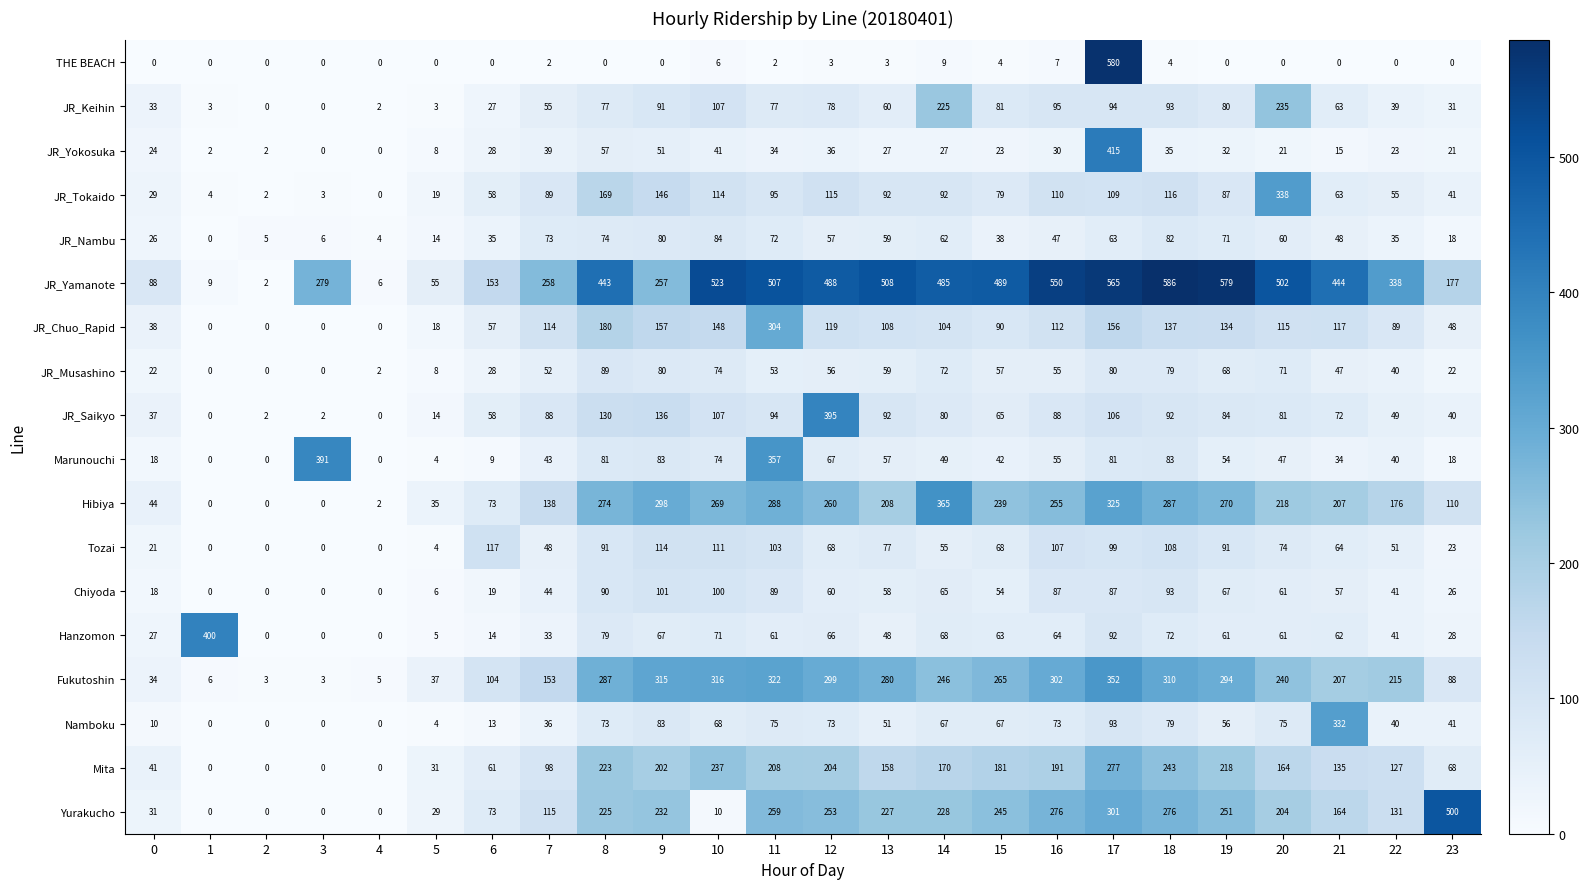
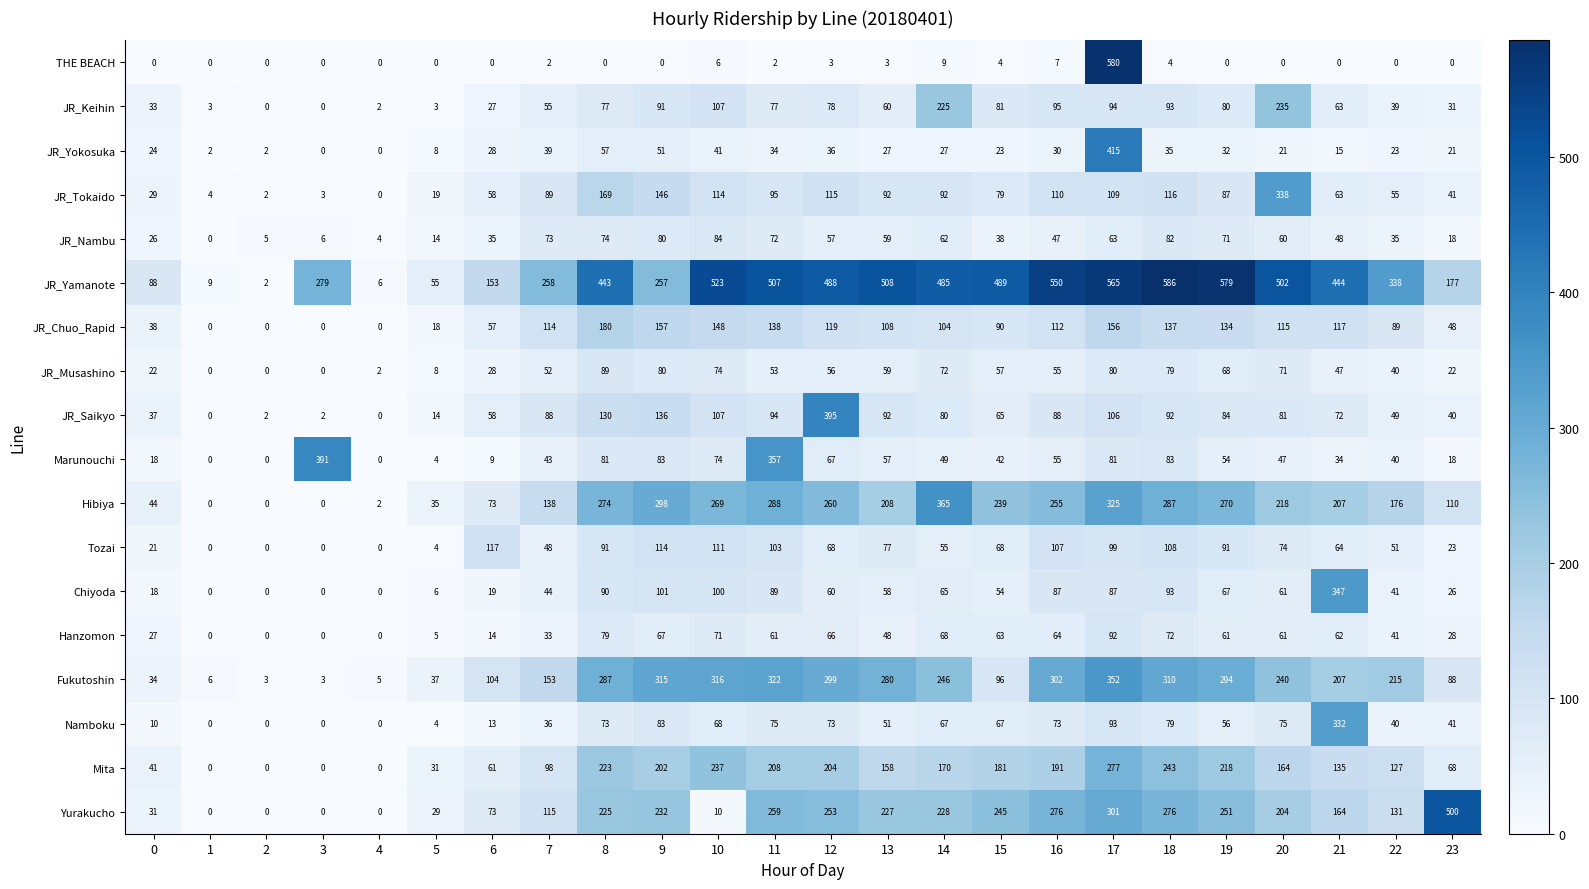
  {
    "JR_Chuo_Rapid": {
      "0": 38,
      "1": 0,
      "2": 0,
      "3": 0,
      "4": 0,
      "5": 18,
      "6": 57,
      "7": 114,
      "8": 180,
      "9": 157,
      "10": 148,
-     "11": 304,
+     "11": 138,
      "12": 119,
      "13": 108,
      "14": 104,
      "15": 90,
      "16": 112,
      "17": 156,
      "18": 137,
      "19": 134,
      "20": 115,
      "21": 117,
      "22": 89,
      "23": 48
    },
    "Chiyoda": {
      "0": 18,
      "1": 0,
      "2": 0,
      "3": 0,
      "4": 0,
      "5": 6,
      "6": 19,
      "7": 44,
      "8": 90,
      "9": 101,
      "10": 100,
      "11": 89,
      "12": 60,
      "13": 58,
      "14": 65,
      "15": 54,
      "16": 87,
      "17": 87,
      "18": 93,
      "19": 67,
      "20": 61,
-     "21": 57,
+     "21": 347,
      "22": 41,
      "23": 26
    },
    "Hanzomon": {
      "0": 27,
-     "1": 400,
+     "1": 0,
      "2": 0,
      "3": 0,
      "4": 0,
      "5": 5,
      "6": 14,
      "7": 33,
      "8": 79,
      "9": 67,
      "10": 71,
      "11": 61,
      "12": 66,
      "13": 48,
      "14": 68,
      "15": 63,
      "16": 64,
      "17": 92,
      "18": 72,
      "19": 61,
      "20": 61,
      "21": 62,
      "22": 41,
      "23": 28
    },
    "Fukutoshin": {
      "0": 34,
      "1": 6,
      "2": 3,
      "3": 3,
      "4": 5,
      "5": 37,
      "6": 104,
      "7": 153,
      "8": 287,
      "9": 315,
      "10": 316,
      "11": 322,
      "12": 299,
      "13": 280,
      "14": 246,
-     "15": 265,
+     "15": 96,
      "16": 302,
      "17": 352,
      "18": 310,
      "19": 294,
      "20": 240,
      "21": 207,
      "22": 215,
      "23": 88
    }
  }
